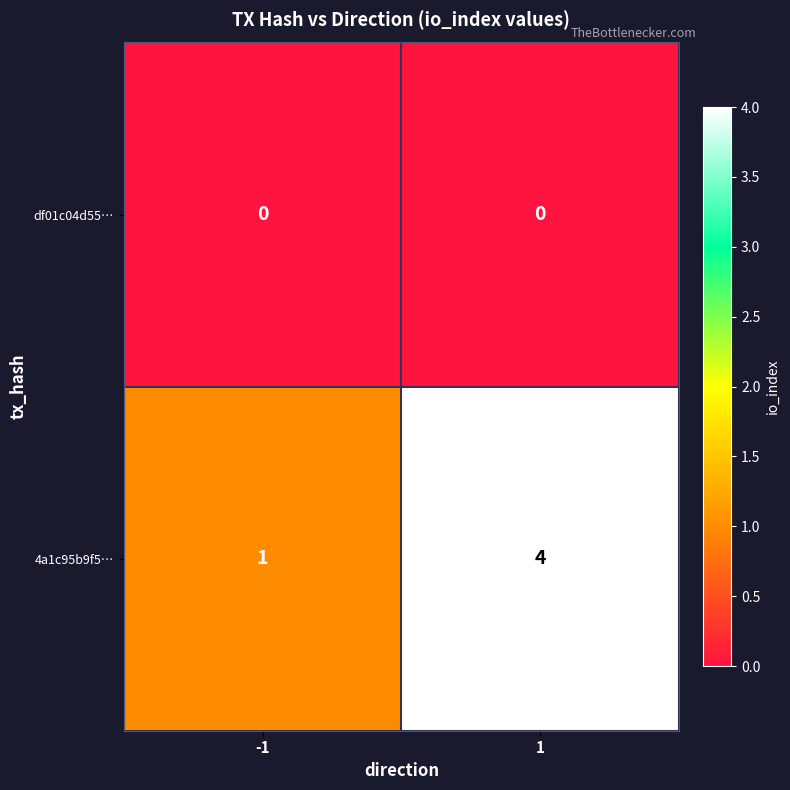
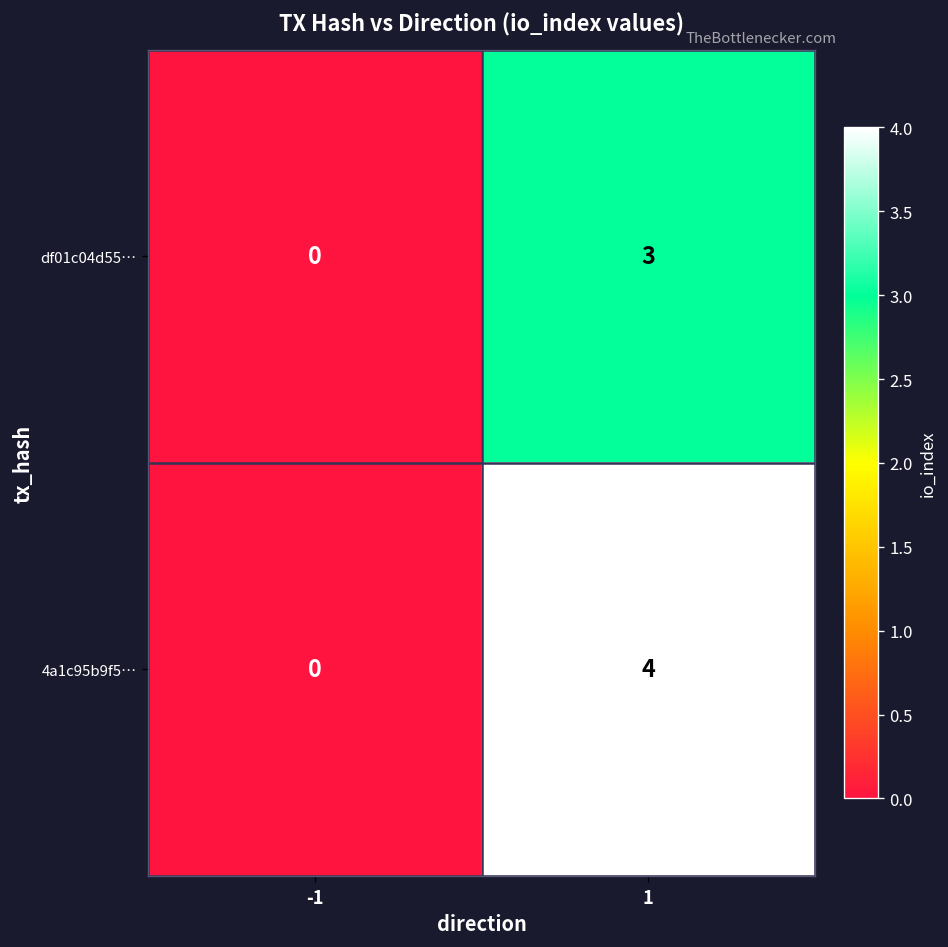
  {
    "df01c04d55…": {
      "-1": 0,
-     "1": 0
+     "1": 3
    },
    "4a1c95b9f5…": {
-     "-1": 1,
+     "-1": 0,
      "1": 4
    }
  }
